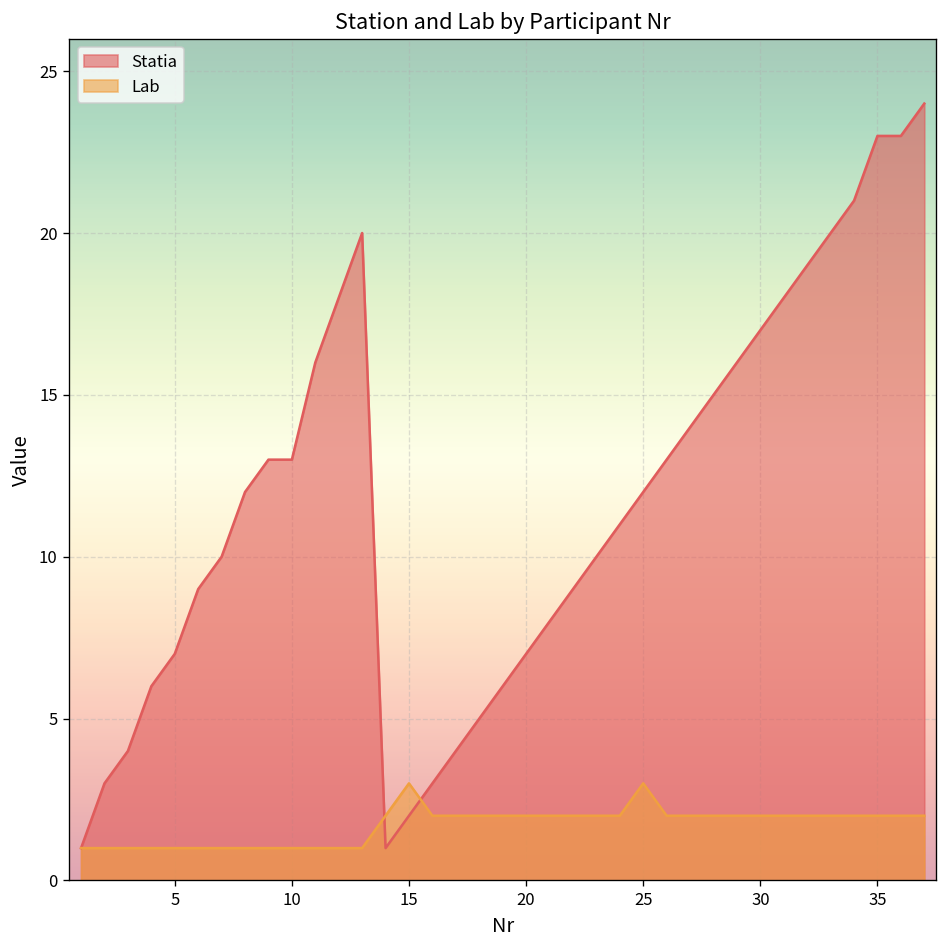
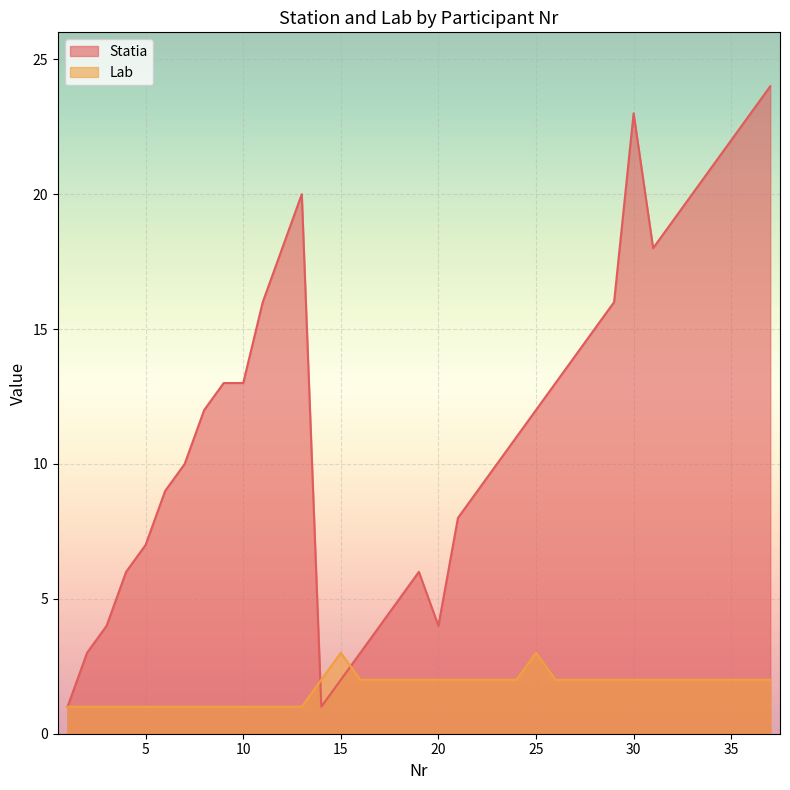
  {
    "Statia": {
      "5": 7,
      "10": 13,
      "15": 2,
-     "20": 7,
+     "20": 4,
      "25": 12,
-     "30": 17,
-     "35": 23
+     "30": 23,
+     "35": 22
    },
    "Lab": {
      "5": 1,
      "10": 1,
      "15": 3,
      "20": 2,
      "25": 3,
      "30": 2,
      "35": 2
    }
  }
